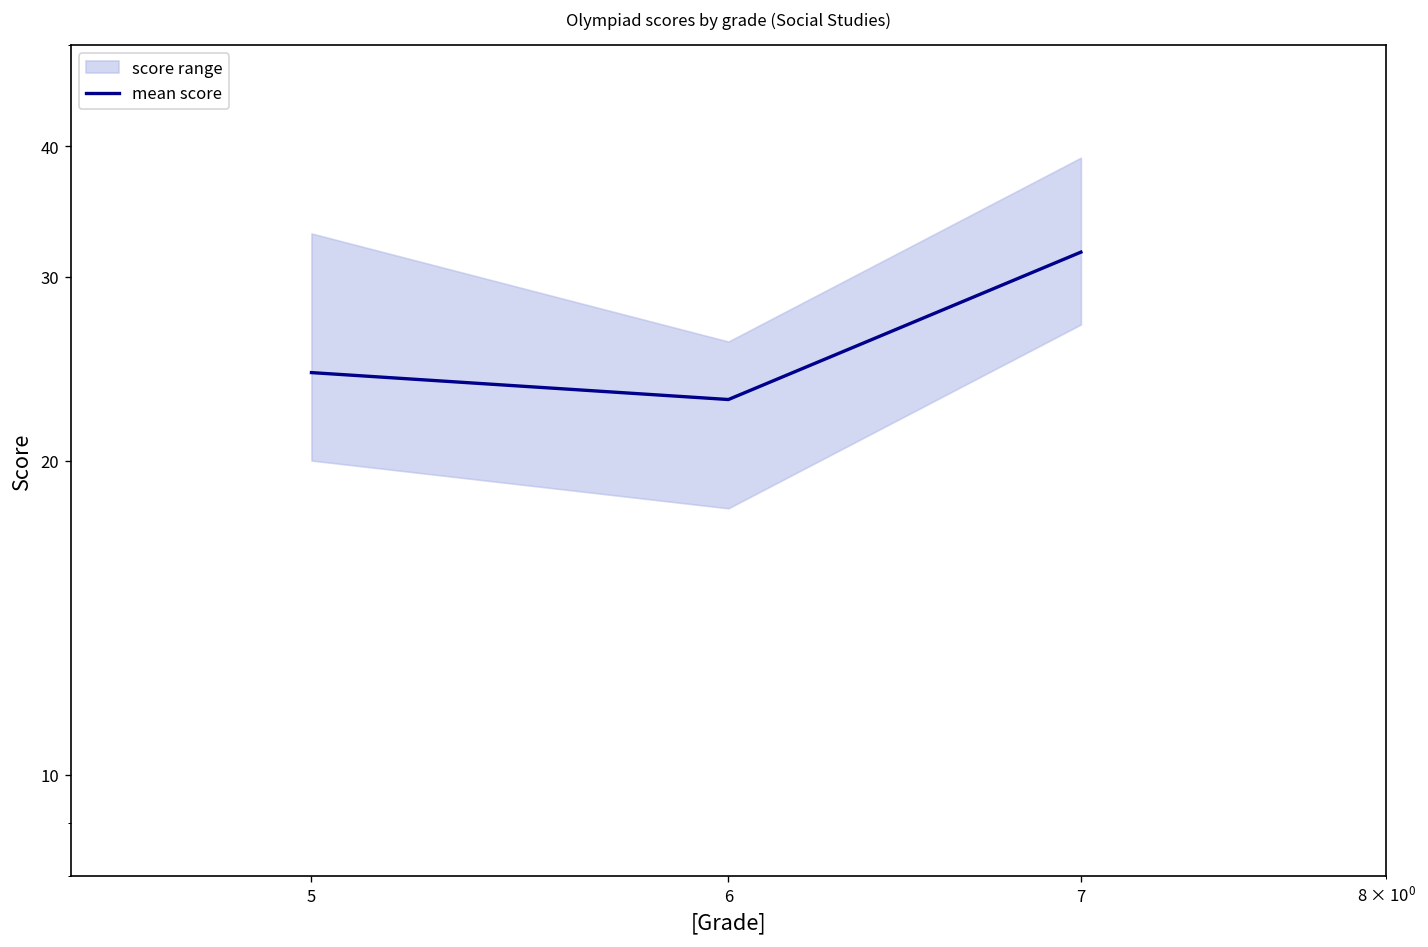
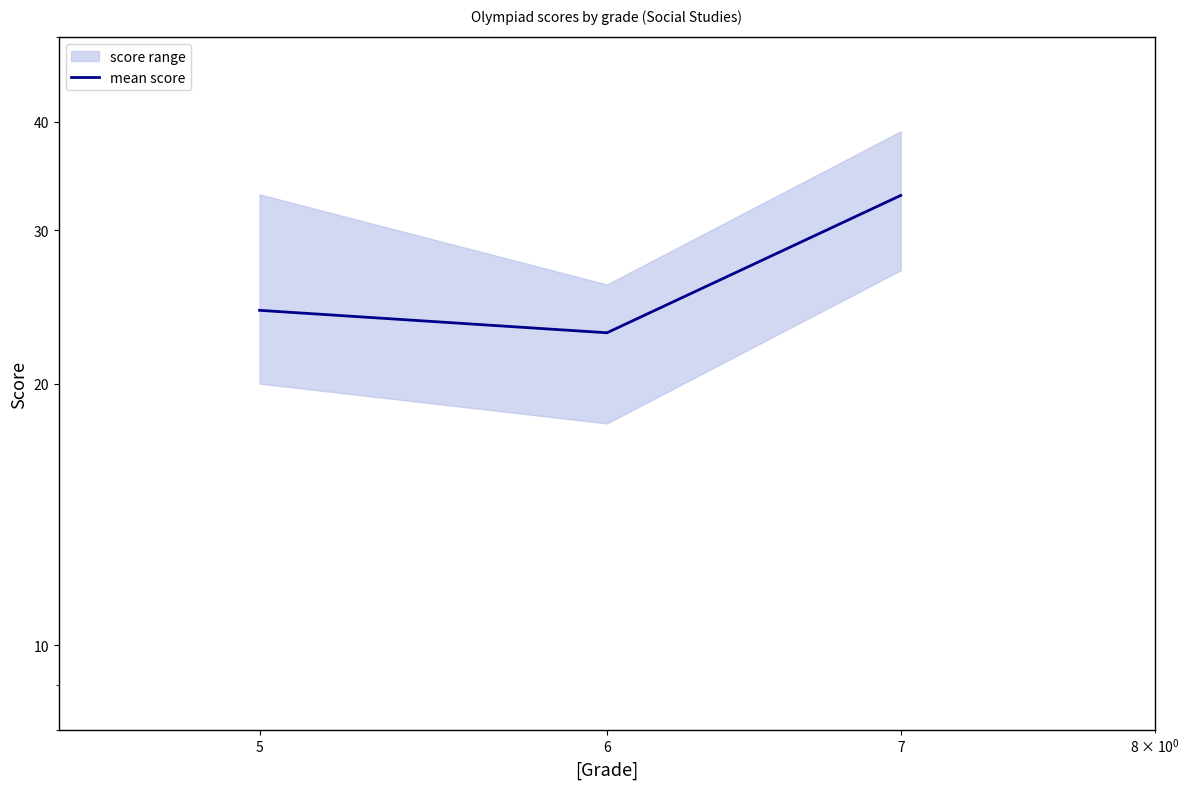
  {
    "mean score": {
      "5": 24.3,
      "6": 22.9,
-     "7": 31.7
+     "7": 32.9
    }
  }
